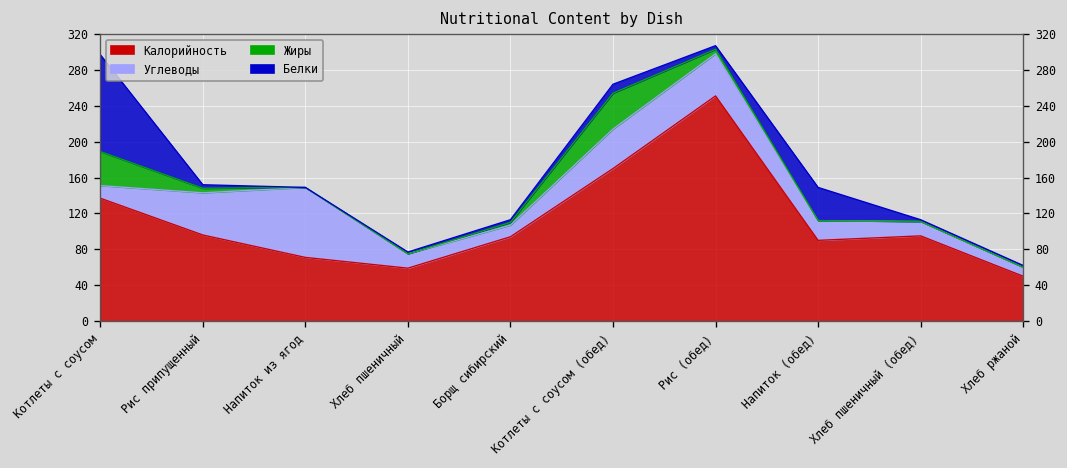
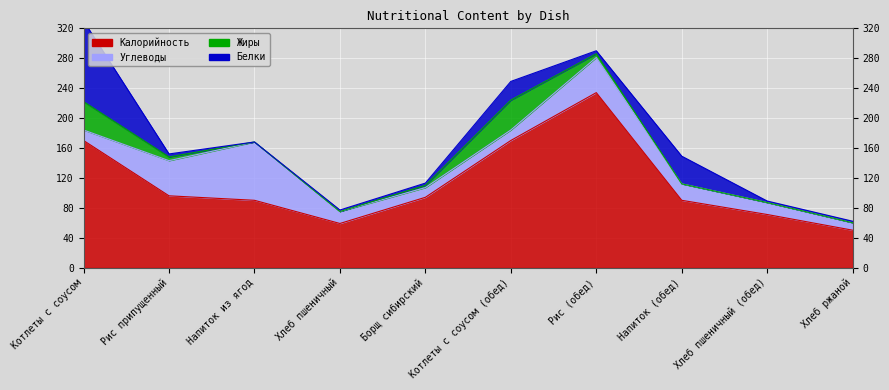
  {
    "Калорийность": {
-     "Котлеты с соусом": 140,
+     "Котлеты с соусом": 170,
      "Рис припущенный": 100,
-     "Напиток из ягод": 70,
+     "Напиток из ягод": 90,
      "Хлеб пшеничный": 60,
      "Борщ сибирский": 90,
      "Котлеты с соусом (обед)": 170,
-     "Рис (обед)": 250,
+     "Рис (обед)": 230,
      "Напиток (обед)": 90,
-     "Хлеб пшеничный (обед)": 100,
+     "Хлеб пшеничный (обед)": 70,
      "Хлеб ржаной": 50
    },
    "Углеводы": {
      "Котлеты с соусом": 10,
      "Рис припущенный": 50,
-     "Котлеты с соусом (обед)": 40,
+     "Котлеты с соусом (обед)": 10,
      "Рис (обед)": 50
    },
    "Жиры": {
      "Котлеты с соусом": 40,
      "Рис припущенный": 10,
      "Котлеты с соусом (обед)": 40,
      "Рис (обед)": 10
    },
    "Белки": {
      "Рис припущенный": 0,
-     "Котлеты с соусом (обед)": 10,
+     "Котлеты с соусом (обед)": 30,
      "Рис (обед)": 0,
      "Напиток (обед)": 40
    }
  }
